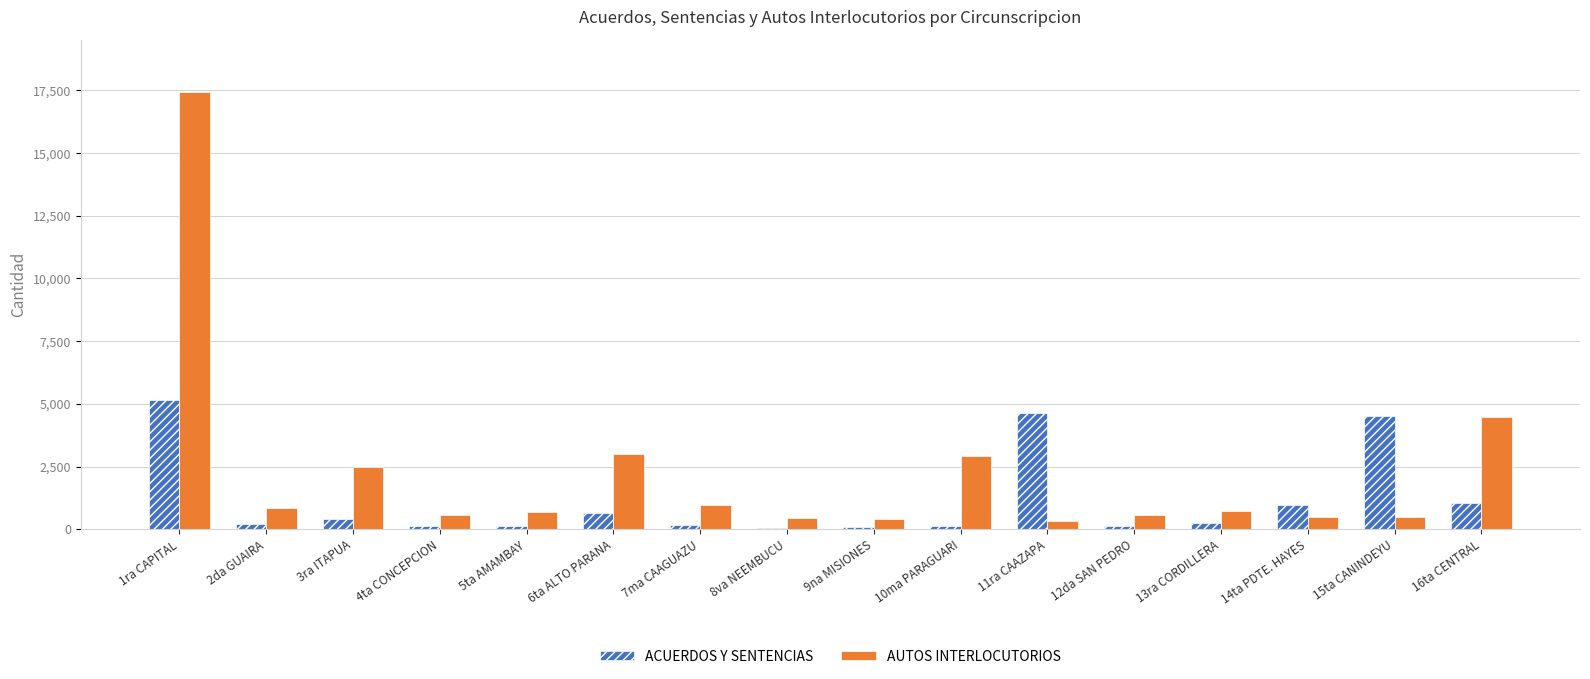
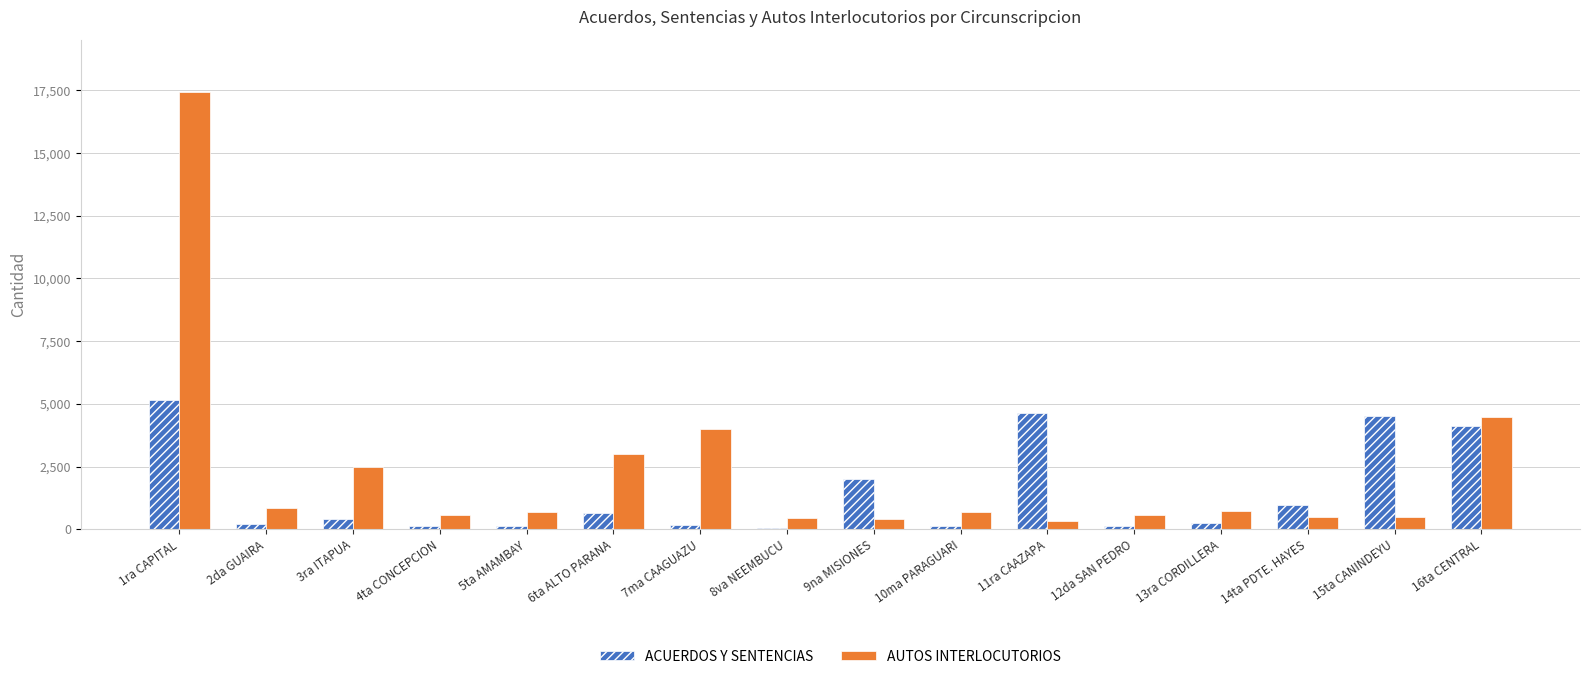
  {
    "ACUERDOS Y SENTENCIAS": {
      "1ra CAPITAL": "5,100",
      "2da GUAIRA": "200",
      "3ra ITAPUA": "400",
      "4ta CONCEPCION": "100",
      "5ta AMAMBAY": "100",
      "6ta ALTO PARANA": "600",
      "7ma CAAGUAZU": "200",
-     "9na MISIONES": "100",
+     "9na MISIONES": "2,000",
      "10ma PARAGUARI": "100",
      "11ra CAAZAPA": "4,600",
      "12da SAN PEDRO": "100",
      "13ra CORDILLERA": "200",
      "14ta PDTE. HAYES": "1,000",
      "15ta CANINDEYU": "4,500",
-     "16ta CENTRAL": "1,000"
+     "16ta CENTRAL": "4,100"
    },
    "AUTOS INTERLOCUTORIOS": {
      "1ra CAPITAL": "17,400",
      "2da GUAIRA": "800",
      "3ra ITAPUA": "2,500",
      "4ta CONCEPCION": "600",
      "5ta AMAMBAY": "700",
      "6ta ALTO PARANA": "3,000",
-     "7ma CAAGUAZU": "1,000",
+     "7ma CAAGUAZU": "4,000",
      "8va NEEMBUCU": "400",
      "9na MISIONES": "400",
-     "10ma PARAGUARI": "2,900",
+     "10ma PARAGUARI": "700",
      "11ra CAAZAPA": "300",
      "12da SAN PEDRO": "600",
      "13ra CORDILLERA": "700",
      "14ta PDTE. HAYES": "500",
      "15ta CANINDEYU": "500",
      "16ta CENTRAL": "4,500"
    }
  }
